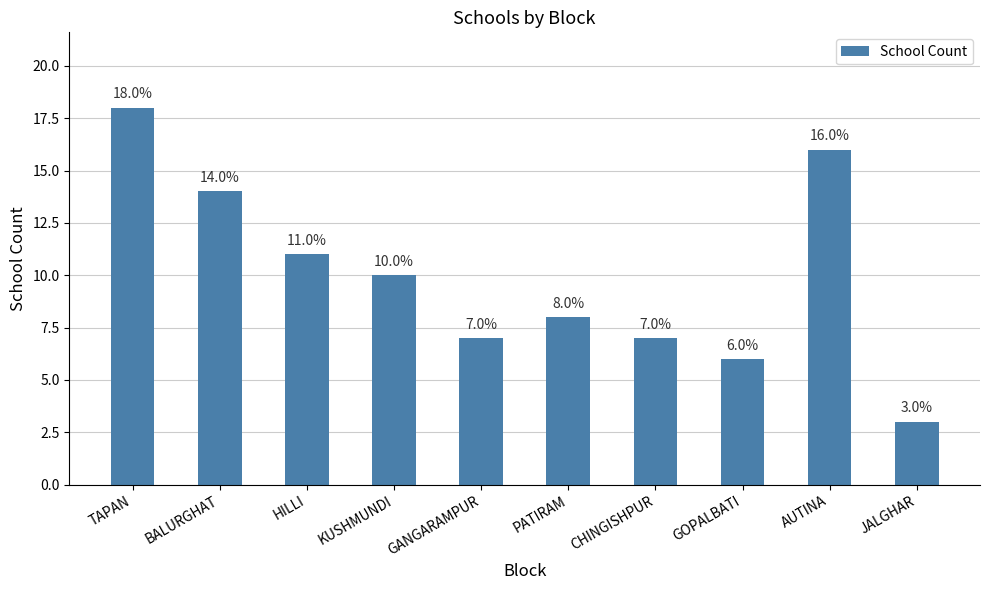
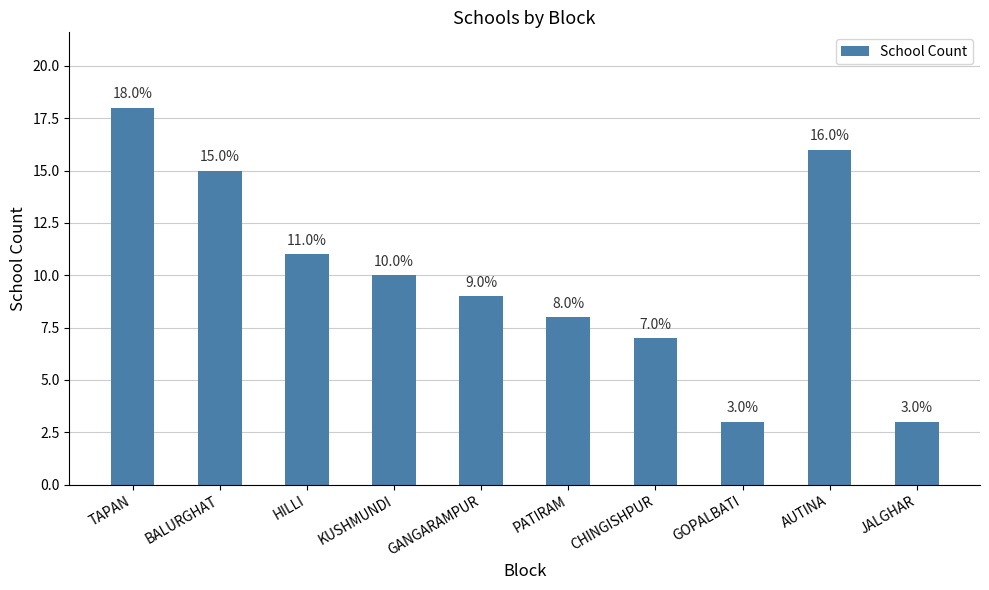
  {
    "TAPAN": "18.0%",
-   "BALURGHAT": "14.0%",
+   "BALURGHAT": "15.0%",
    "HILLI": "11.0%",
    "KUSHMUNDI": "10.0%",
-   "GANGARAMPUR": "7.0%",
+   "GANGARAMPUR": "9.0%",
    "PATIRAM": "8.0%",
    "CHINGISHPUR": "7.0%",
-   "GOPALBATI": "6.0%",
+   "GOPALBATI": "3.0%",
    "AUTINA": "16.0%",
    "JALGHAR": "3.0%"
  }
